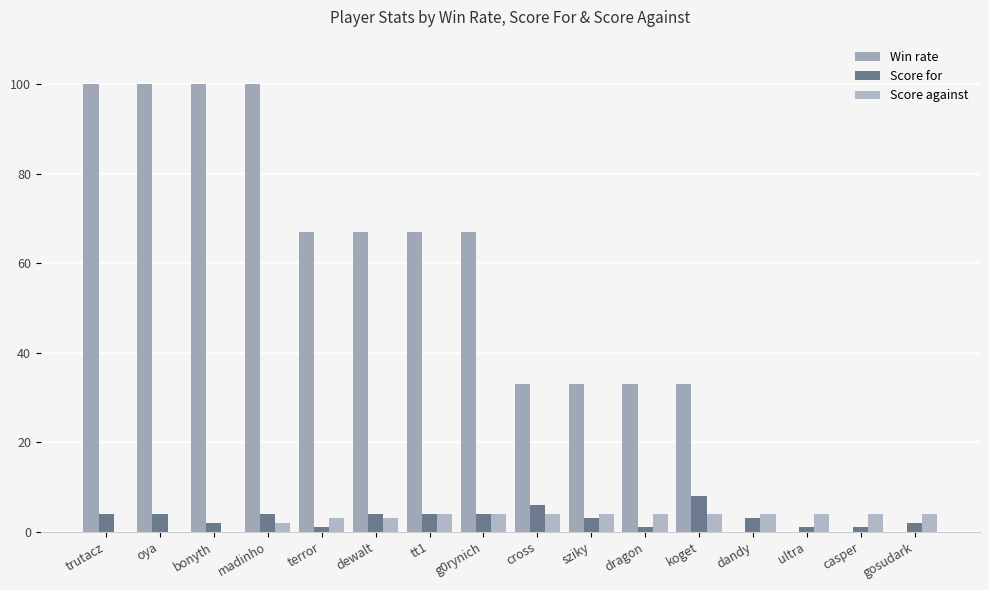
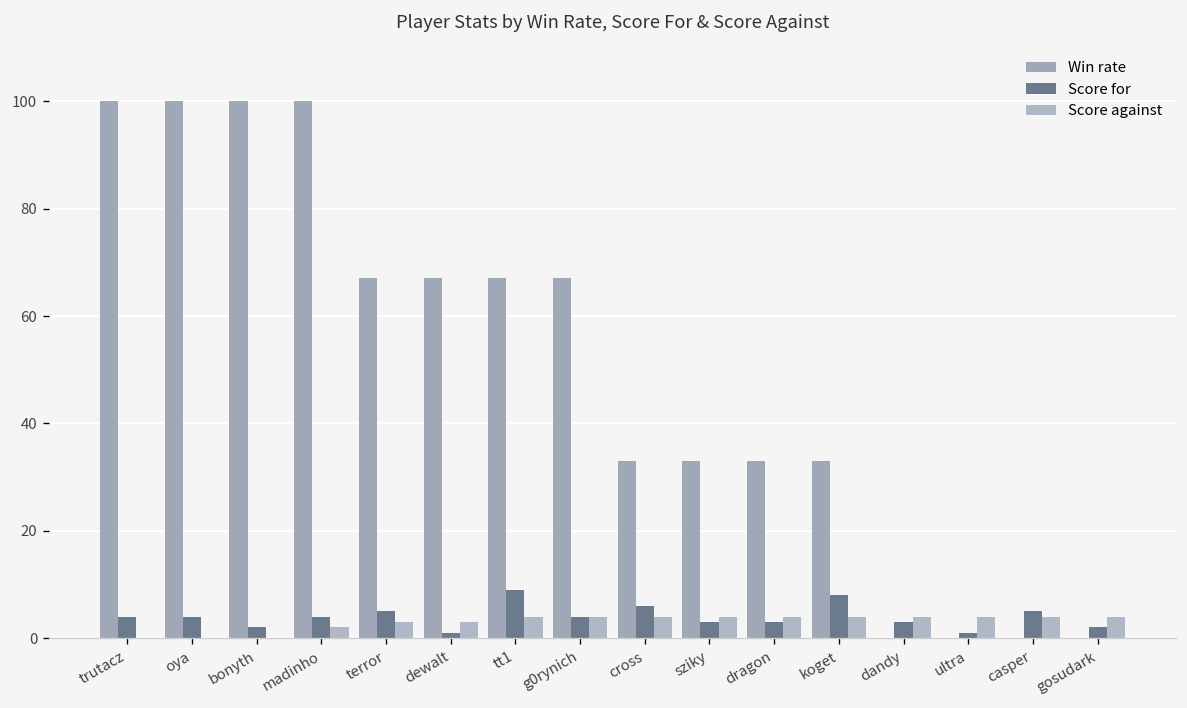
  {
    "Score for": {
      "trutacz": 4,
      "oya": 4,
      "bonyth": 2,
      "madinho": 4,
-     "terror": 1,
-     "dewalt": 4,
-     "tt1": 4,
+     "terror": 5,
+     "dewalt": 1,
+     "tt1": 9,
      "g0rynich": 4,
      "cross": 6,
      "sziky": 3,
-     "dragon": 1,
+     "dragon": 3,
      "koget": 8,
      "dandy": 3,
      "ultra": 1,
-     "casper": 1,
+     "casper": 5,
      "gosudark": 2
    }
  }
